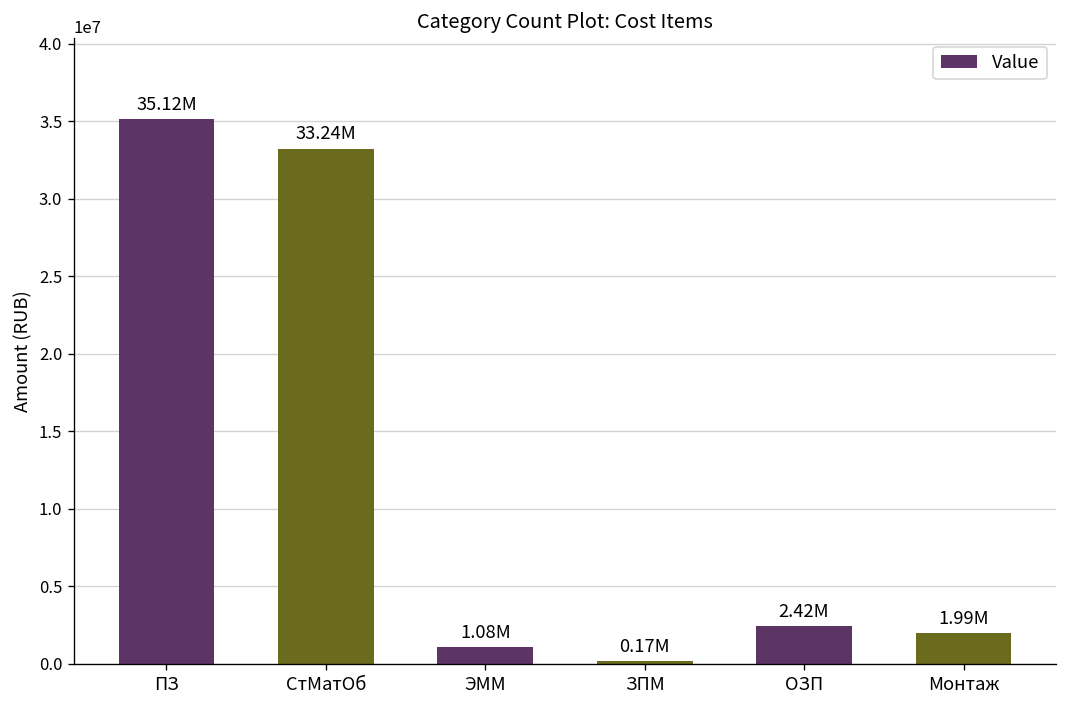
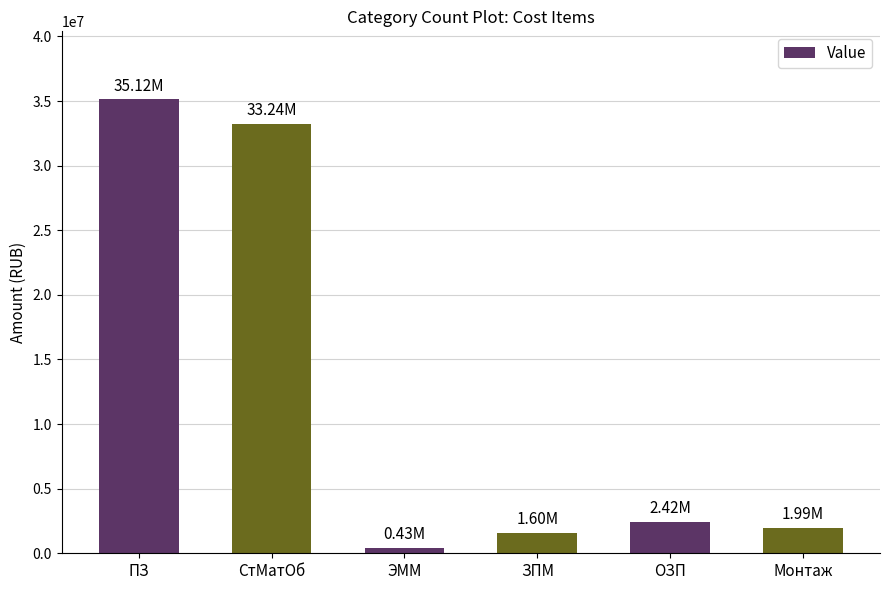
  {
    "ПЗ": "35.12M",
    "СтМатОб": "33.24M",
-   "ЭММ": "1.08M",
-   "ЗПМ": "0.17M",
+   "ЭММ": "0.43M",
+   "ЗПМ": "1.60M",
    "ОЗП": "2.42M",
    "Монтаж": "1.99M"
  }
